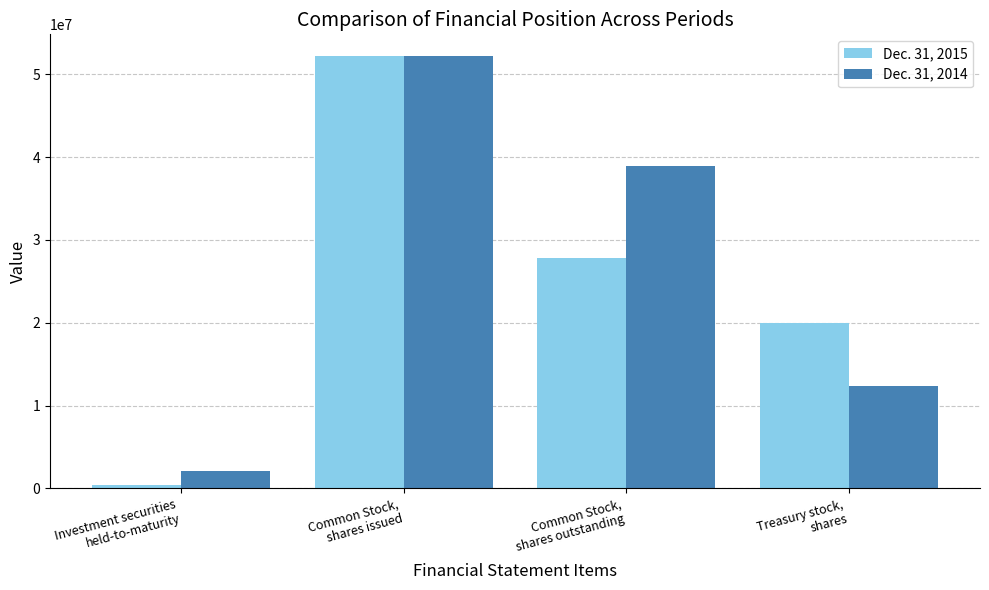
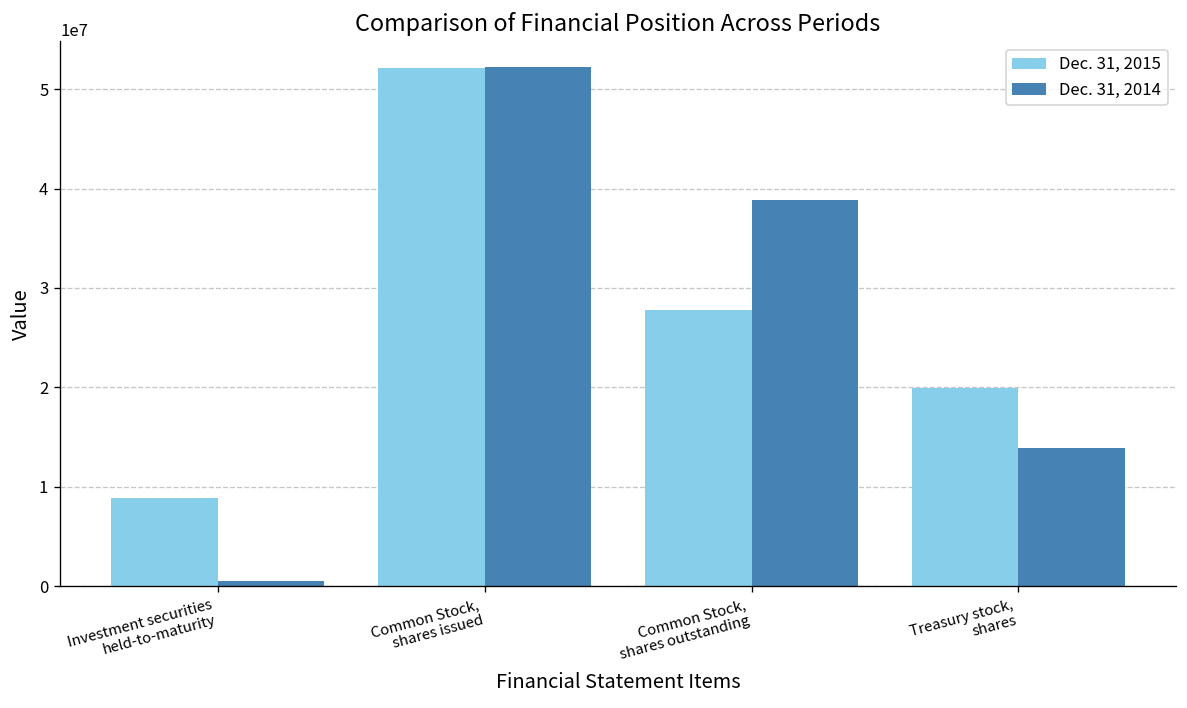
  {
    "Dec. 31, 2015": {
-     "Investment securities held-to-maturity": 0,
+     "Investment securities held-to-maturity": 9000000,
      "Common Stock, shares issued": 52000000,
      "Common Stock, shares outstanding": 28000000,
      "Treasury stock, shares": 20000000
    },
    "Dec. 31, 2014": {
-     "Investment securities held-to-maturity": 2000000,
+     "Investment securities held-to-maturity": 1000000,
      "Common Stock, shares issued": 52000000,
      "Common Stock, shares outstanding": 39000000,
-     "Treasury stock, shares": 12000000
+     "Treasury stock, shares": 14000000
    }
  }
